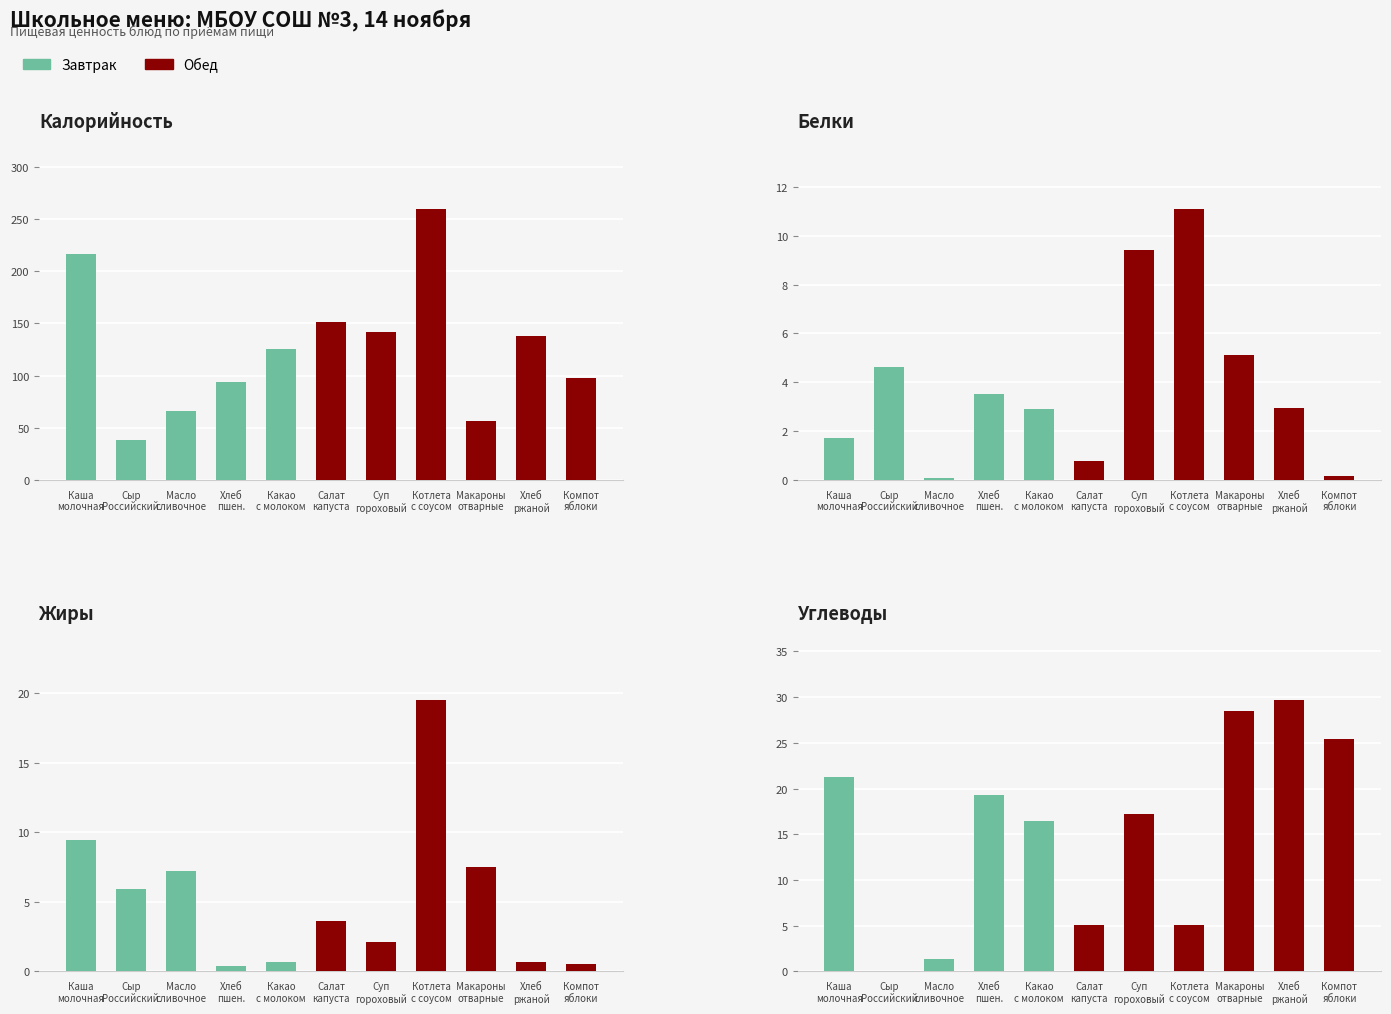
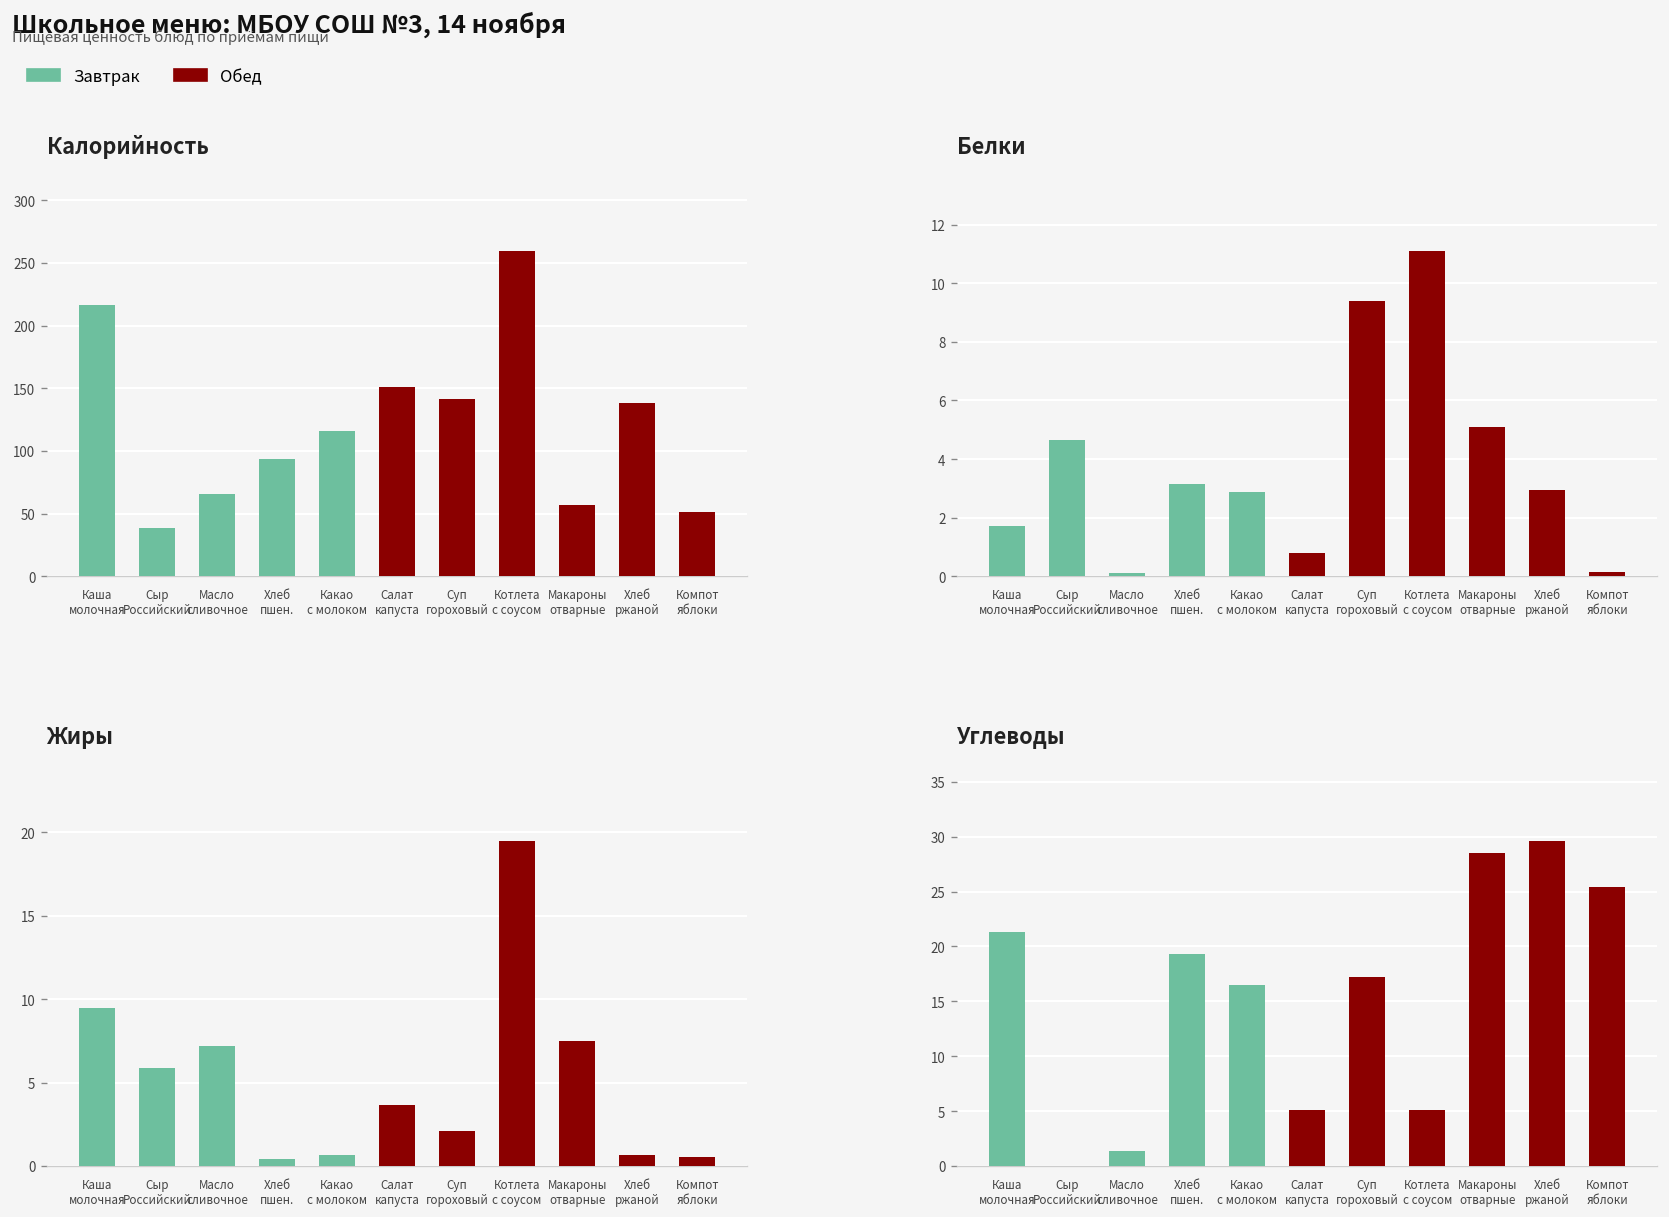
  {
    "Калорийность": {
      "Завтрак": {
        "Каша молочная": 216,
        "Сыр Российский": 39,
        "Масло сливочное": 66,
        "Хлеб пшен.": 94,
-       "Какао с молоком": 125
+       "Какао с молоком": 116
      },
      "Обед": {
        "Салат капуста": 151,
        "Суп гороховый": 141,
        "Котлета с соусом": 260,
        "Макароны отварные": 57,
        "Хлеб ржаной": 138,
-       "Компот яблоки": 98
+       "Компот яблоки": 51
      }
    },
    "Белки": {
      "Завтрак": {
        "Каша молочная": 1.7,
        "Сыр Российский": 4.6,
-       "Хлеб пшен.": 3.5,
+       "Хлеб пшен.": 3.2,
        "Какао с молоком": 2.9
      },
      "Обед": {
        "Салат капуста": 0.8,
        "Суп гороховый": 9.4,
        "Котлета с соусом": 11.1,
        "Макароны отварные": 5.1,
        "Хлеб ржаной": 2.9,
        "Компот яблоки": 0.2
      }
    },
    "Жиры": {
      "Завтрак": {
        "Каша молочная": 9.5,
        "Сыр Российский": 5.9,
        "Масло сливочное": 7.2,
        "Хлеб пшен.": 0.4,
        "Какао с молоком": 0.7
      },
      "Обед": {
        "Салат капуста": 3.7,
        "Суп гороховый": 2.1,
        "Котлета с соусом": 19.5,
        "Макароны отварные": 7.5,
        "Хлеб ржаной": 0.7,
        "Компот яблоки": 0.5
      }
    },
    "Углеводы": {
      "Завтрак": {
        "Каша молочная": 21,
        "Сыр Российский": 0,
        "Масло сливочное": 1,
        "Хлеб пшен.": 19,
        "Какао с молоком": 17
      },
      "Обед": {
        "Салат капуста": 5,
        "Суп гороховый": 17,
        "Котлета с соусом": 5,
        "Макароны отварные": 29,
        "Хлеб ржаной": 30,
        "Компот яблоки": 25
      }
    }
  }
